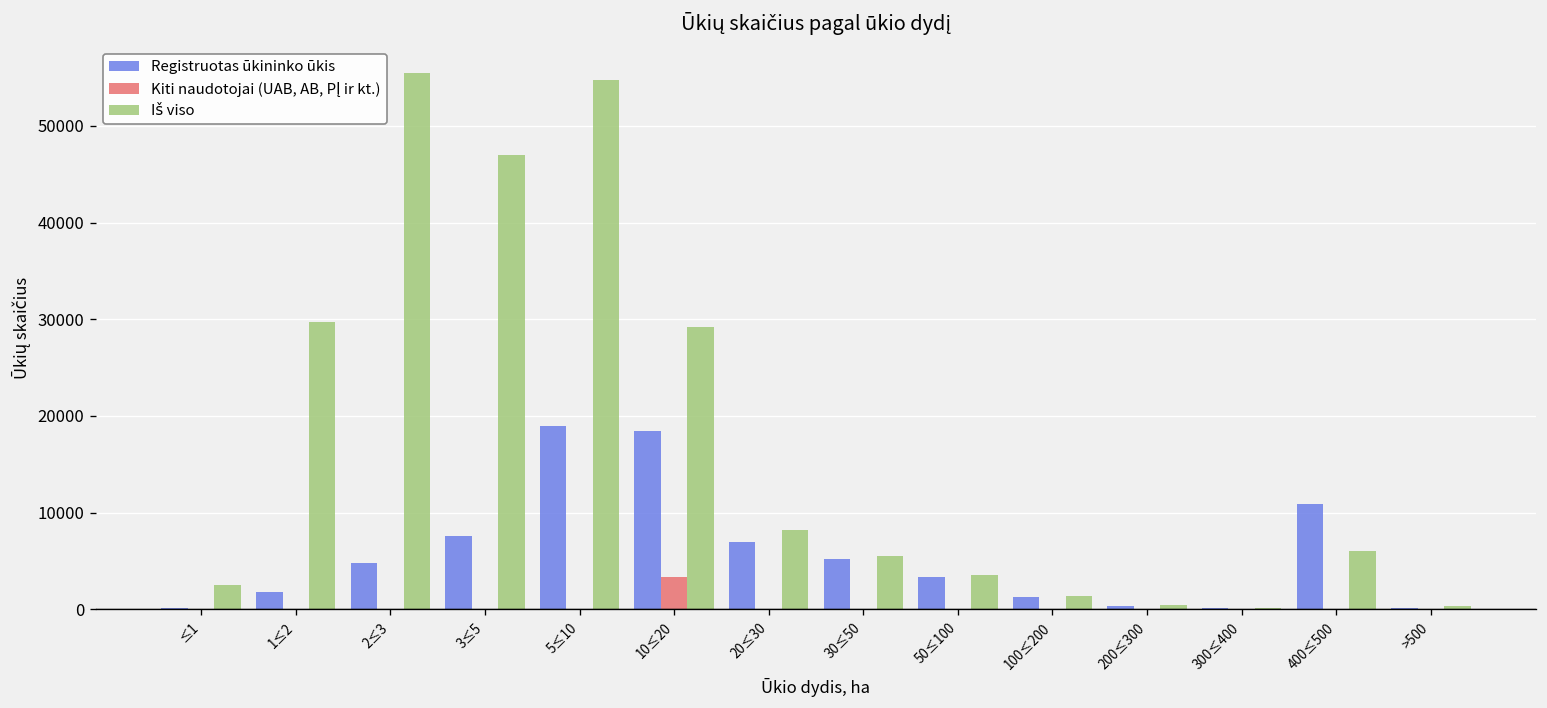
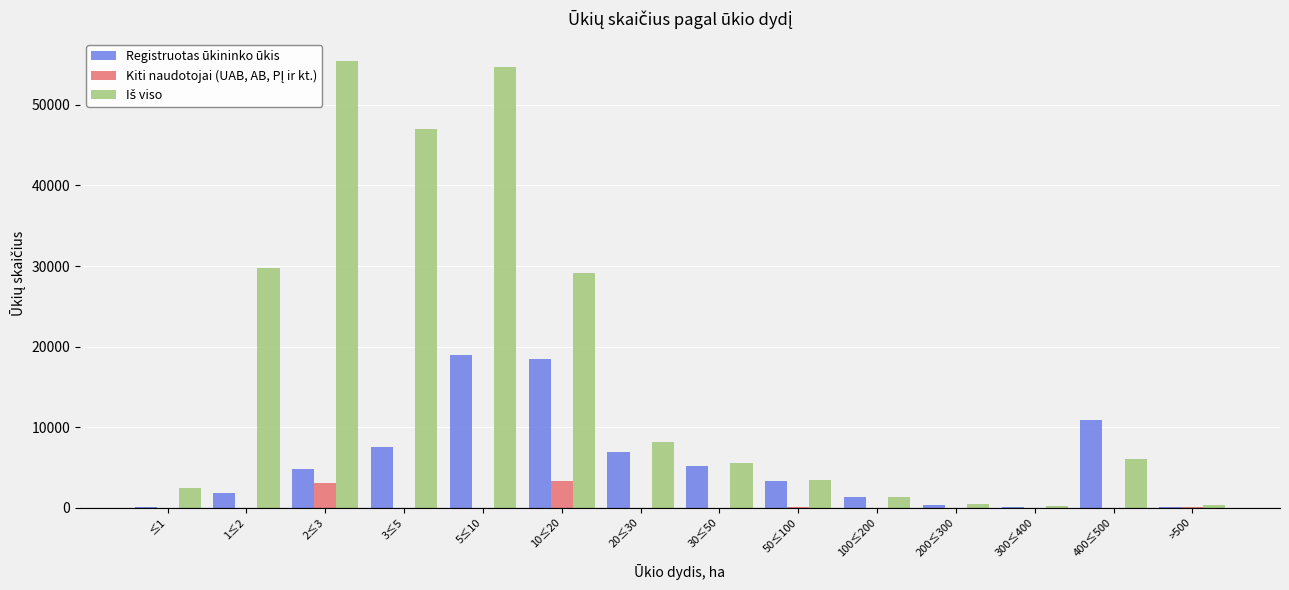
  {
    "Registruotas ūkininko ūkis": {
      "1≤2": 2000,
      "2≤3": 5000,
      "3≤5": 8000,
      "5≤10": 19000,
      "10≤20": 18000,
      "20≤30": 7000,
      "30≤50": 5000,
      "50≤100": 3000,
      "100≤200": 1000,
      "200≤300": 0,
      "400≤500": 11000
    },
    "Kiti naudotojai (UAB, AB, PĮ ir kt.)": {
-     "2≤3": 0,
+     "2≤3": 3000,
      "10≤20": 3000
    },
    "Iš viso": {
      "≤1": 3000,
      "1≤2": 30000,
      "2≤3": 55000,
      "3≤5": 47000,
      "5≤10": 55000,
      "10≤20": 29000,
      "20≤30": 8000,
      "30≤50": 6000,
      "50≤100": 4000,
      "100≤200": 1000,
      "200≤300": 0,
      "400≤500": 6000,
      ">500": 0
    }
  }
